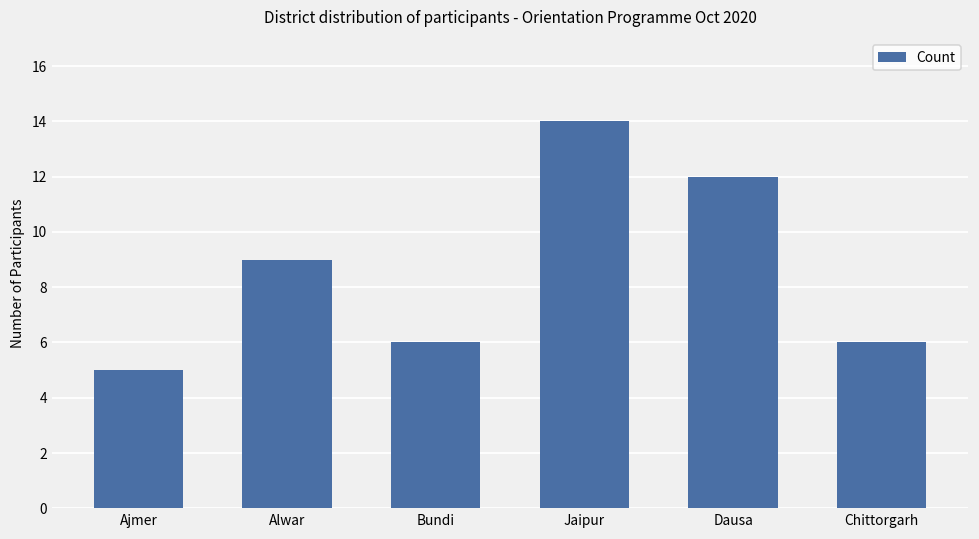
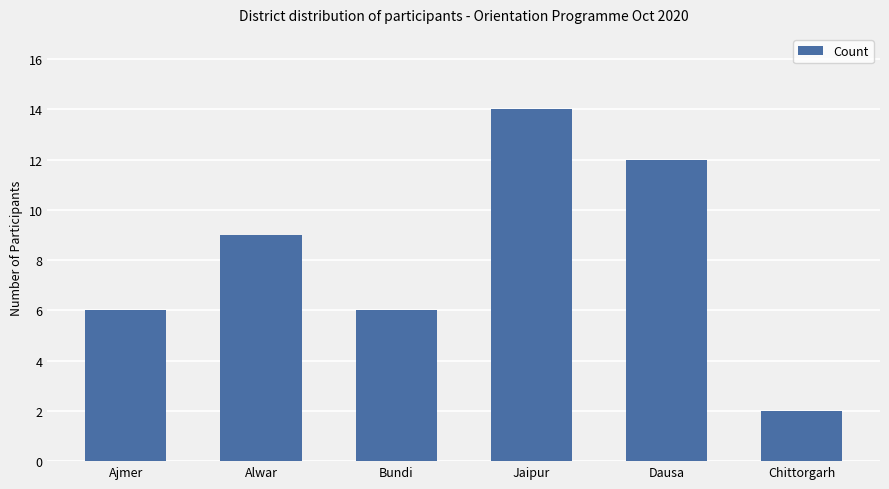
  {
-   "Ajmer": 5,
+   "Ajmer": 6,
    "Alwar": 9,
    "Bundi": 6,
    "Jaipur": 14,
    "Dausa": 12,
-   "Chittorgarh": 6
+   "Chittorgarh": 2
  }
